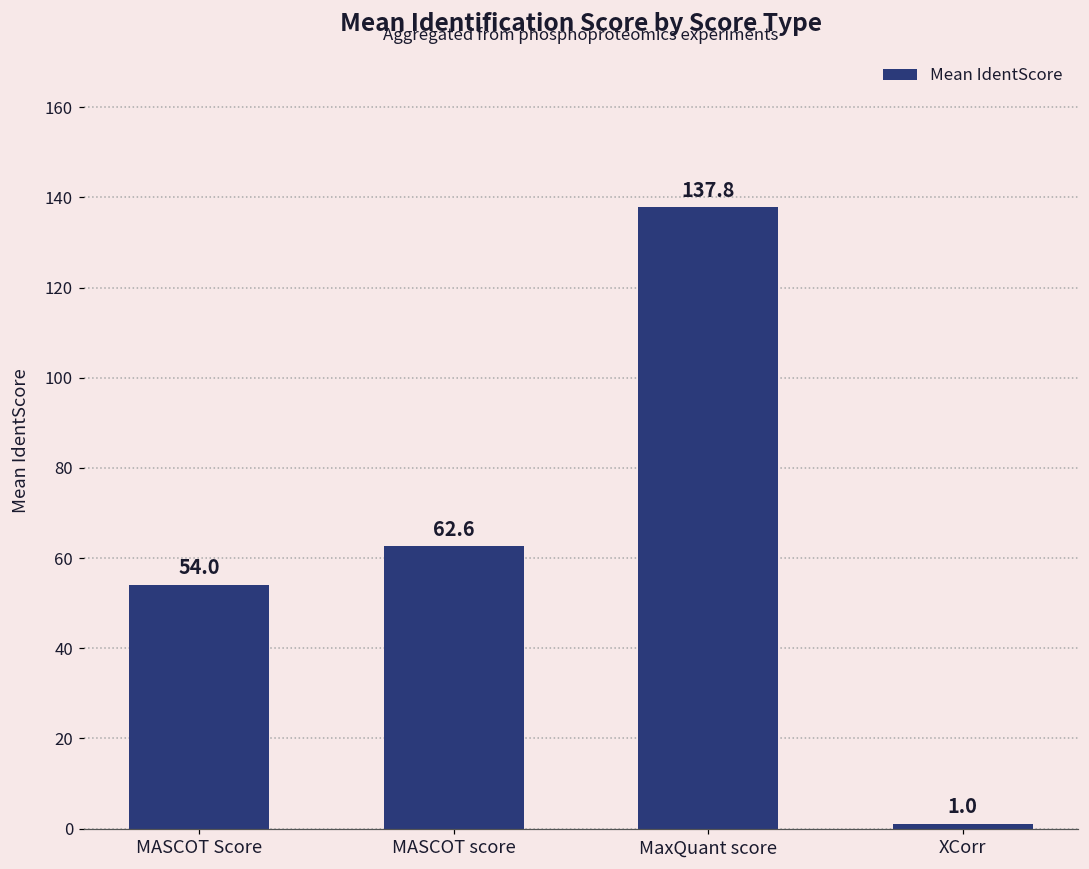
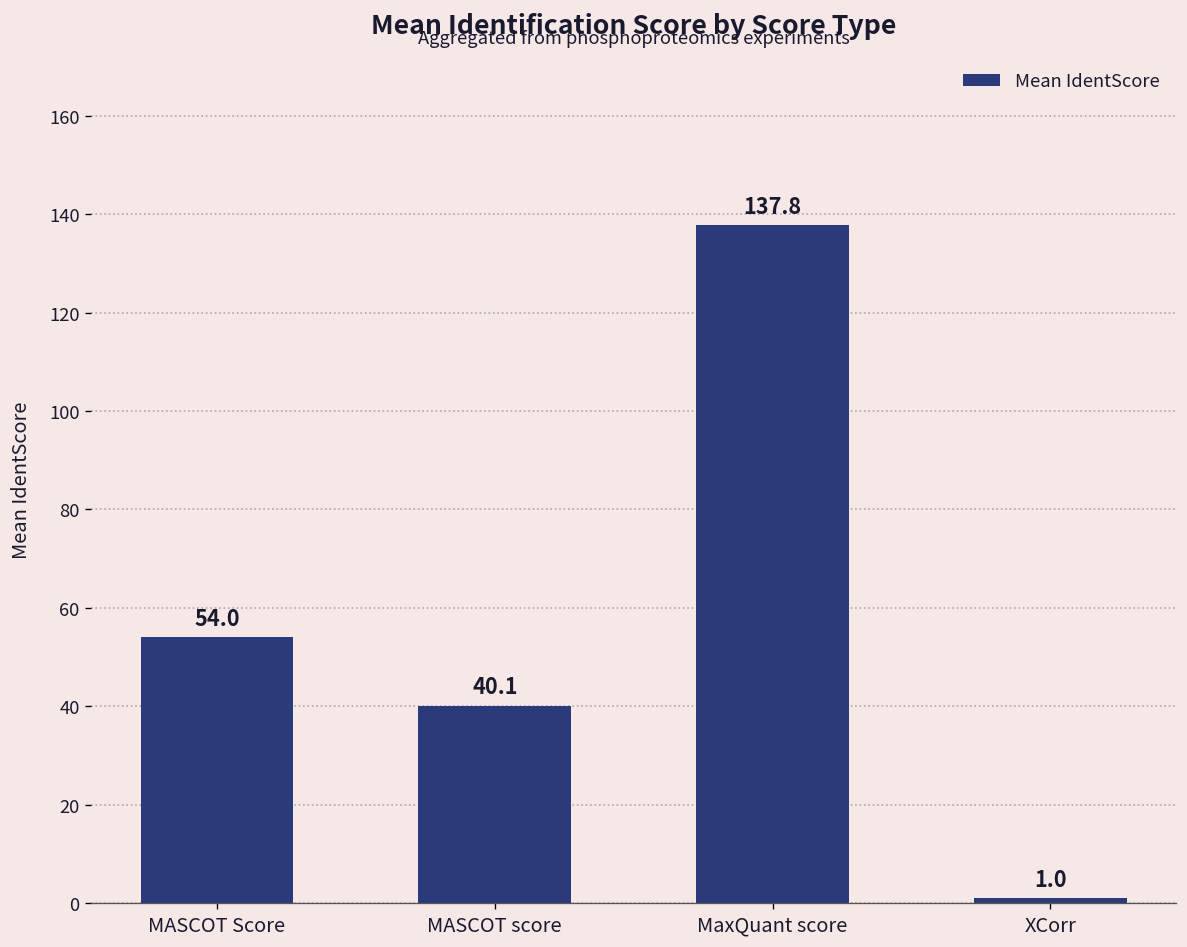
  {
    "MASCOT Score": 54.0,
-   "MASCOT score": 62.6,
+   "MASCOT score": 40.1,
    "MaxQuant score": 137.8,
    "XCorr": 1.0
  }
